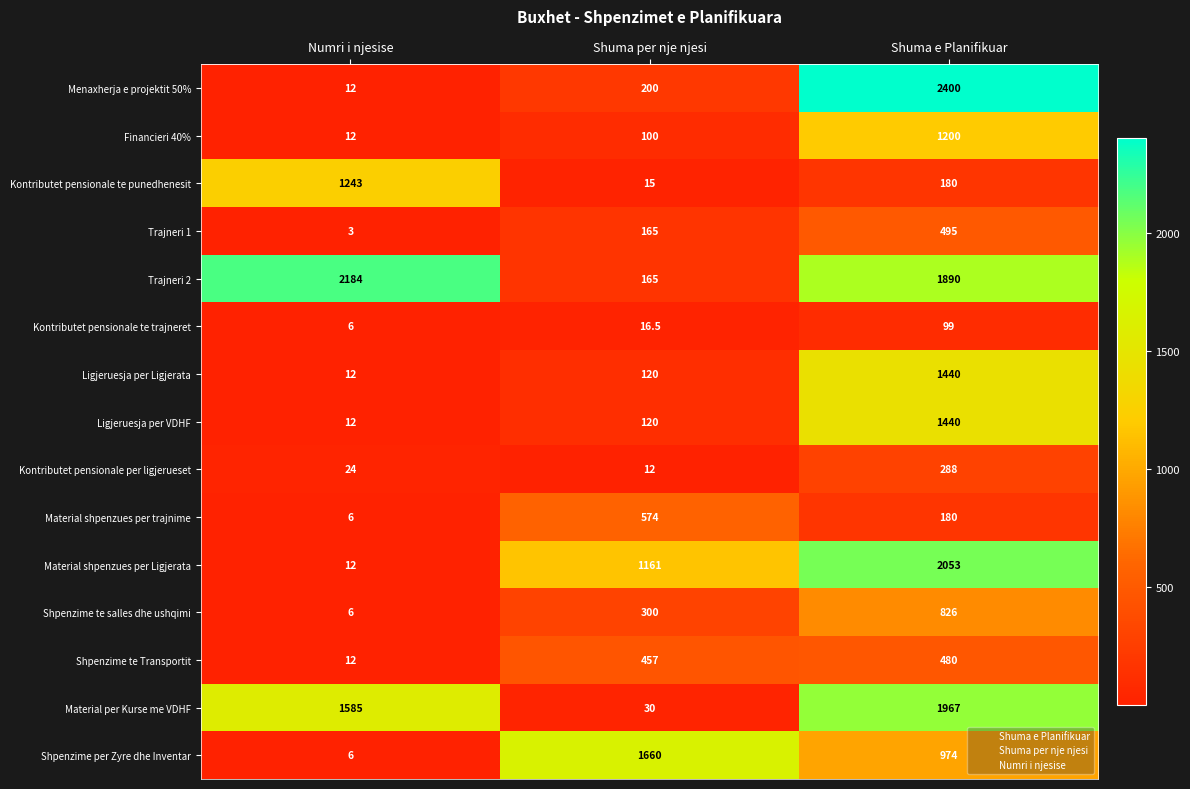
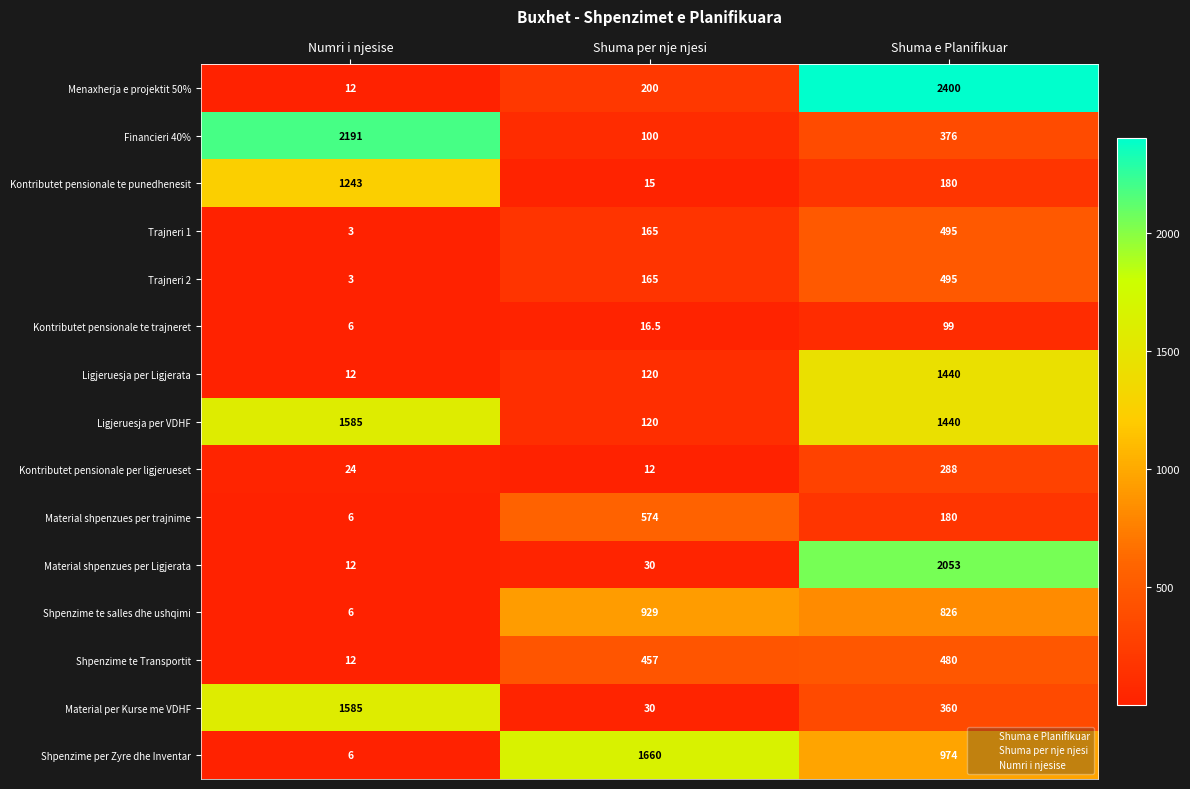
  {
    "Menaxherja e projektit 50%": {
      "Numri i njesise": 12,
      "Shuma per nje njesi": 200,
      "Shuma e Planifikuar": 2400
    },
    "Financieri 40%": {
-     "Numri i njesise": 12,
+     "Numri i njesise": 2191,
      "Shuma per nje njesi": 100,
-     "Shuma e Planifikuar": 1200
+     "Shuma e Planifikuar": 376
    },
    "Kontributet pensionale te punedhenesit": {
      "Numri i njesise": 1243,
      "Shuma per nje njesi": 15,
      "Shuma e Planifikuar": 180
    },
    "Trajneri 1": {
      "Numri i njesise": 3,
      "Shuma per nje njesi": 165,
      "Shuma e Planifikuar": 495
    },
    "Trajneri 2": {
-     "Numri i njesise": 2184,
+     "Numri i njesise": 3,
      "Shuma per nje njesi": 165,
-     "Shuma e Planifikuar": 1890
+     "Shuma e Planifikuar": 495
    },
    "Kontributet pensionale te trajneret": {
      "Numri i njesise": 6,
      "Shuma per nje njesi": 16.5,
      "Shuma e Planifikuar": 99
    },
    "Ligjeruesja per Ligjerata": {
      "Numri i njesise": 12,
      "Shuma per nje njesi": 120,
      "Shuma e Planifikuar": 1440
    },
    "Ligjeruesja per VDHF": {
-     "Numri i njesise": 12,
+     "Numri i njesise": 1585,
      "Shuma per nje njesi": 120,
      "Shuma e Planifikuar": 1440
    },
    "Kontributet pensionale per ligjerueset": {
      "Numri i njesise": 24,
      "Shuma per nje njesi": 12,
      "Shuma e Planifikuar": 288
    },
    "Material shpenzues per trajnime": {
      "Numri i njesise": 6,
      "Shuma per nje njesi": 574,
      "Shuma e Planifikuar": 180
    },
    "Material shpenzues per Ligjerata": {
      "Numri i njesise": 12,
-     "Shuma per nje njesi": 1161,
+     "Shuma per nje njesi": 30,
      "Shuma e Planifikuar": 2053
    },
    "Shpenzime te salles dhe ushqimi": {
      "Numri i njesise": 6,
-     "Shuma per nje njesi": 300,
+     "Shuma per nje njesi": 929,
      "Shuma e Planifikuar": 826
    },
    "Shpenzime te Transportit": {
      "Numri i njesise": 12,
      "Shuma per nje njesi": 457,
      "Shuma e Planifikuar": 480
    },
    "Material per Kurse me VDHF": {
      "Numri i njesise": 1585,
      "Shuma per nje njesi": 30,
-     "Shuma e Planifikuar": 1967
+     "Shuma e Planifikuar": 360
    },
    "Shpenzime per Zyre dhe Inventar": {
      "Numri i njesise": 6,
      "Shuma per nje njesi": 1660,
      "Shuma e Planifikuar": 974
    }
  }
